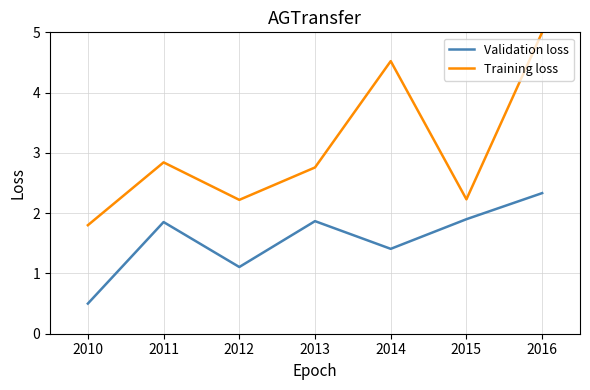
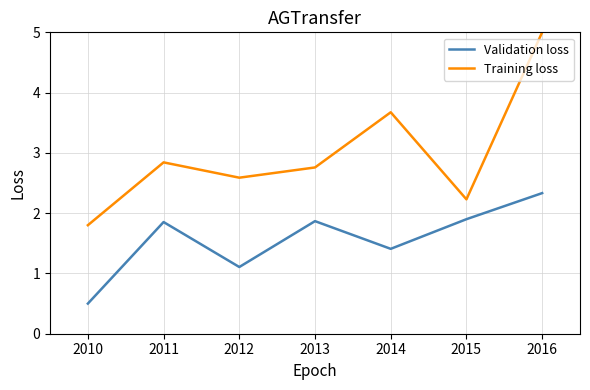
  {
    "Validation loss": {
      "2010": 0.5,
      "2011": 1.9,
      "2012": 1.1,
      "2013": 1.9,
      "2014": 1.4,
      "2015": 1.9,
      "2016": 2.3
    },
    "Training loss": {
      "2010": 1.8,
      "2011": 2.8,
-     "2012": 2.2,
+     "2012": 2.6,
      "2013": 2.8,
-     "2014": 4.5,
+     "2014": 3.7,
      "2015": 2.2,
      "2016": 5.0
    }
  }
